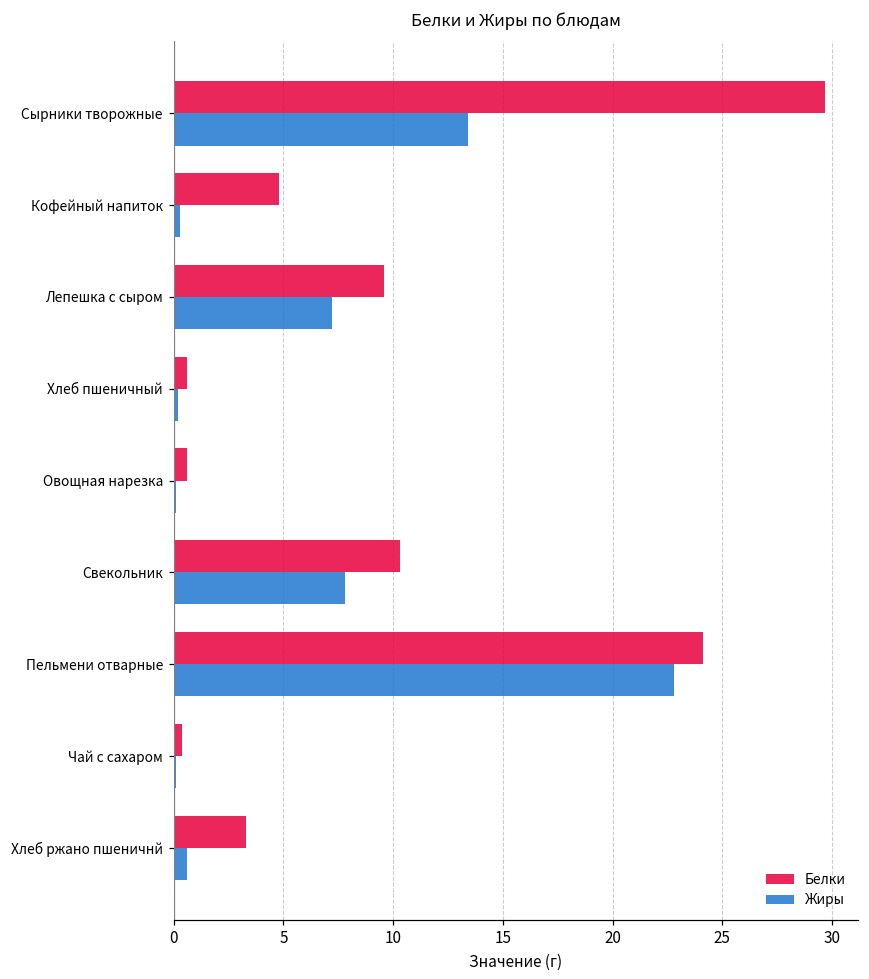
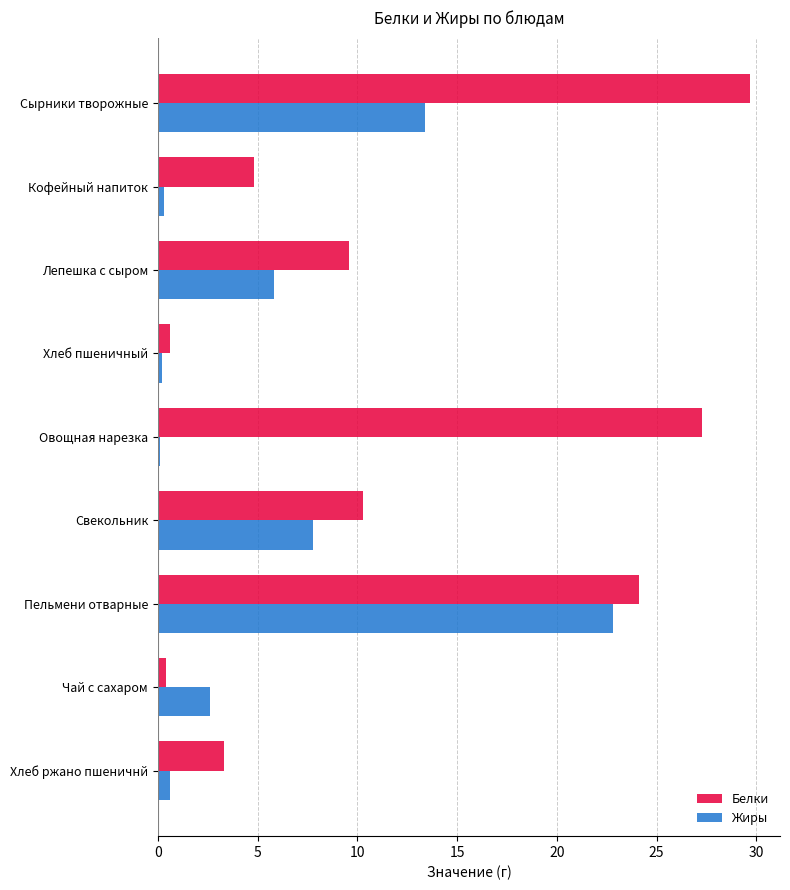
  {
    "Белки": {
      "Сырники творожные": 29.7,
      "Кофейный напиток": 4.8,
      "Лепешка с сыром": 9.6,
      "Хлеб пшеничный": 0.6,
-     "Овощная нарезка": 0.6,
+     "Овощная нарезка": 27.3,
      "Свекольник": 10.3,
      "Пельмени отварные": 24.1,
      "Чай с сахаром": 0.4,
      "Хлеб ржано пшеничнй": 3.3
    },
    "Жиры": {
      "Сырники творожные": 13.4,
      "Кофейный напиток": 0.3,
-     "Лепешка с сыром": 7.2,
+     "Лепешка с сыром": 5.8,
      "Хлеб пшеничный": 0.2,
      "Свекольник": 7.8,
      "Пельмени отварные": 22.8,
-     "Чай с сахаром": 0.1,
+     "Чай с сахаром": 2.6,
      "Хлеб ржано пшеничнй": 0.6
    }
  }
